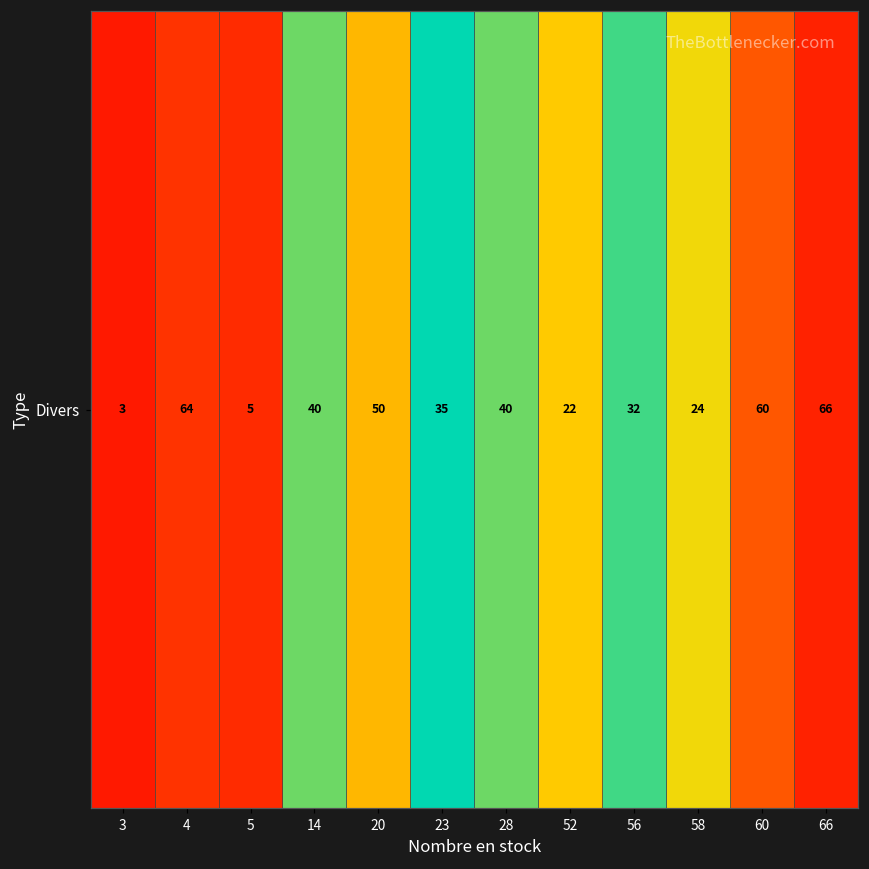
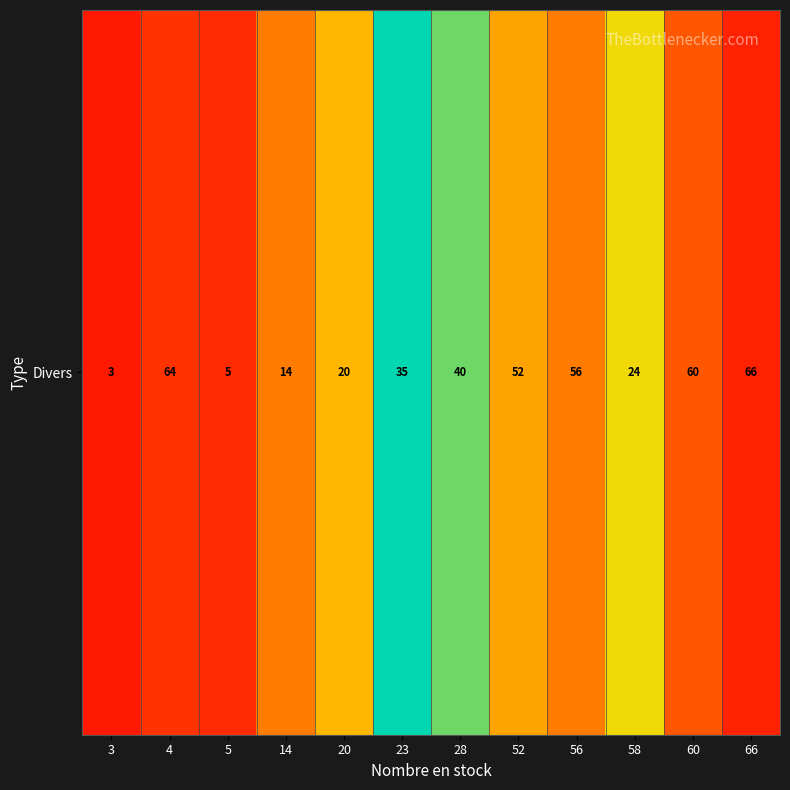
  {
    "Divers": {
      "3": 3,
      "4": 64,
      "5": 5,
-     "14": 40,
-     "20": 50,
+     "14": 14,
+     "20": 20,
      "23": 35,
      "28": 40,
-     "52": 22,
-     "56": 32,
+     "52": 52,
+     "56": 56,
      "58": 24,
      "66": 66
    }
  }
